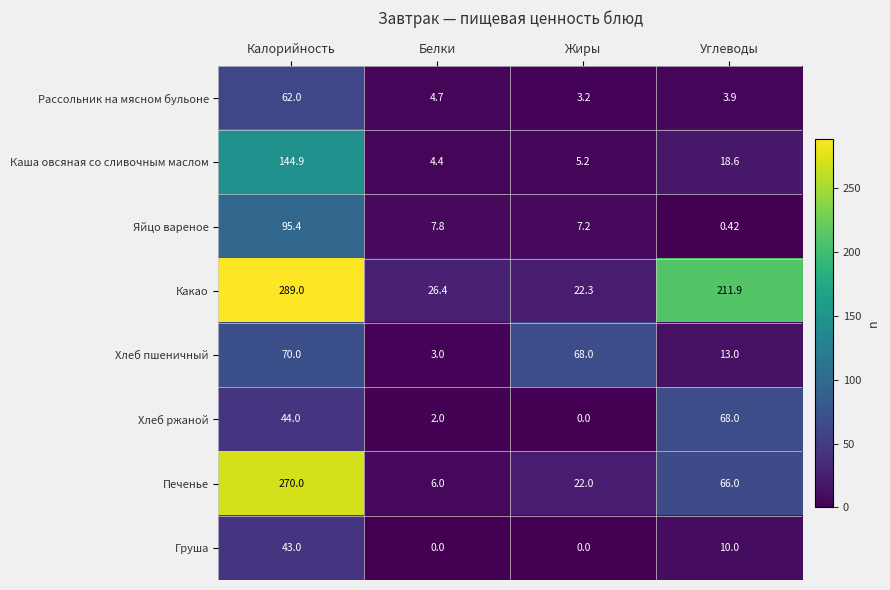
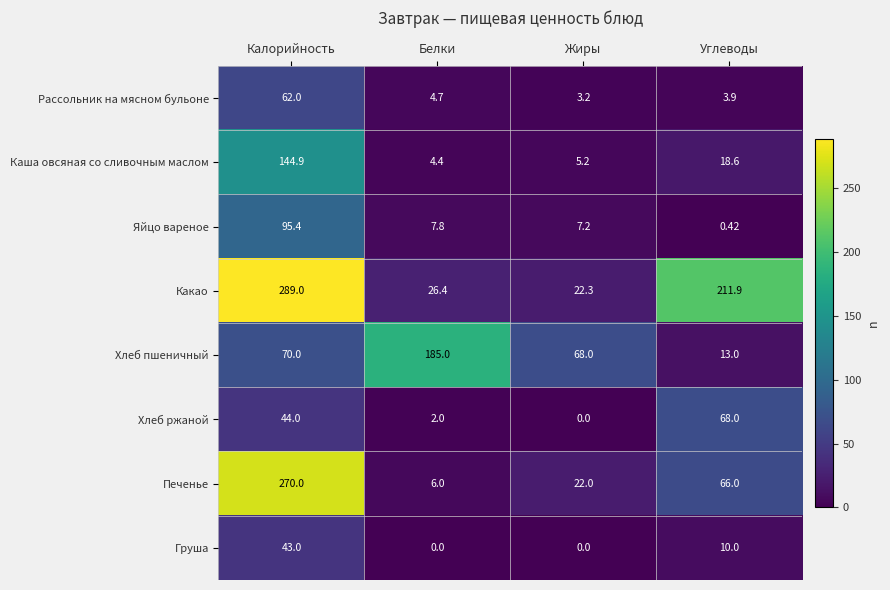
  {
    "Рассольник на мясном бульоне": {
      "Калорийность": 62.0,
      "Белки": 4.7,
      "Жиры": 3.2,
      "Углеводы": 3.9
    },
    "Каша овсяная со сливочным маслом": {
      "Калорийность": 144.9,
      "Белки": 4.4,
      "Жиры": 5.2,
      "Углеводы": 18.6
    },
    "Яйцо вареное": {
      "Калорийность": 95.4,
      "Белки": 7.8,
      "Жиры": 7.2,
      "Углеводы": 0.42
    },
    "Какао": {
      "Калорийность": 289.0,
      "Белки": 26.4,
      "Жиры": 22.3,
      "Углеводы": 211.9
    },
    "Хлеб пшеничный": {
      "Калорийность": 70.0,
-     "Белки": 3.0,
+     "Белки": 185.0,
      "Жиры": 68.0,
      "Углеводы": 13.0
    },
    "Хлеб ржаной": {
      "Калорийность": 44.0,
      "Белки": 2.0,
      "Жиры": 0.0,
      "Углеводы": 68.0
    },
    "Печенье": {
      "Калорийность": 270.0,
      "Белки": 6.0,
      "Жиры": 22.0,
      "Углеводы": 66.0
    },
    "Груша": {
      "Калорийность": 43.0,
      "Белки": 0.0,
      "Жиры": 0.0,
      "Углеводы": 10.0
    }
  }
